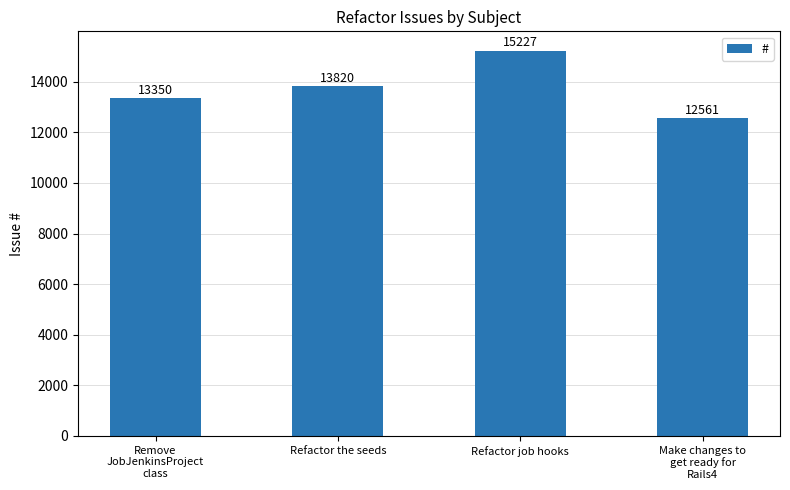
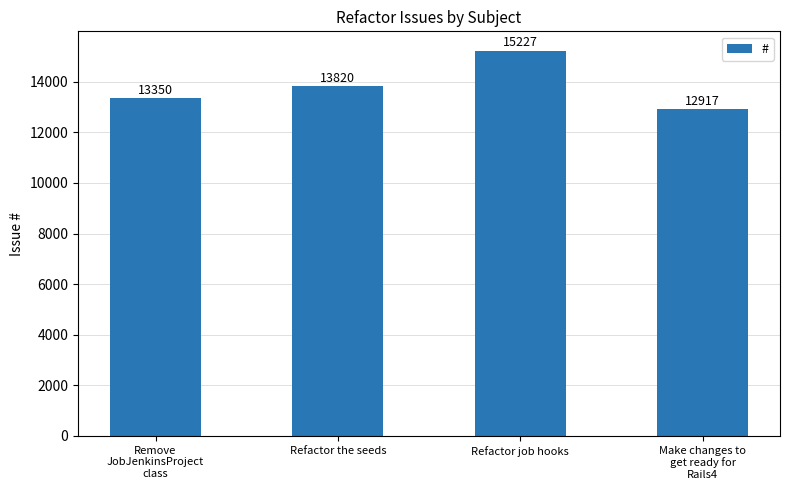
  {
    "Remove JobJenkinsProject class": 13350,
    "Refactor the seeds": 13820,
    "Refactor job hooks": 15227,
-   "Make changes to get ready for Rails4": 12561
+   "Make changes to get ready for Rails4": 12917
  }
